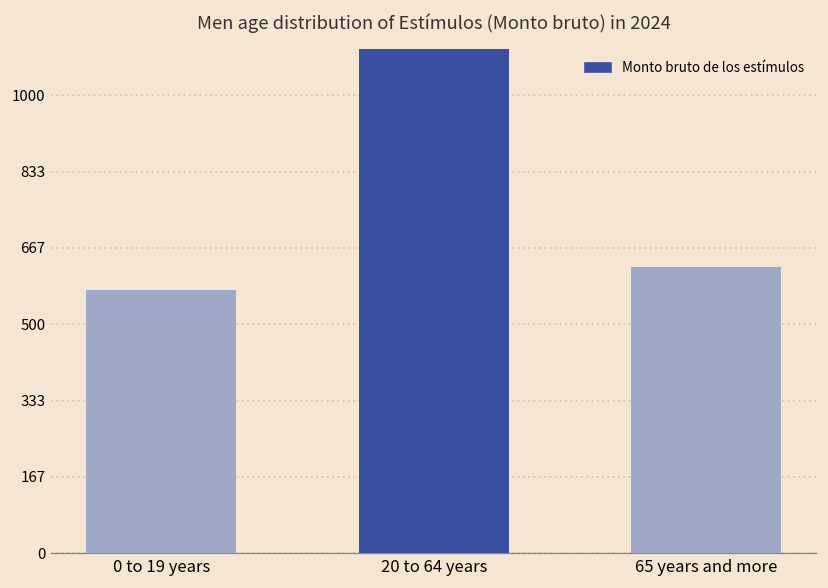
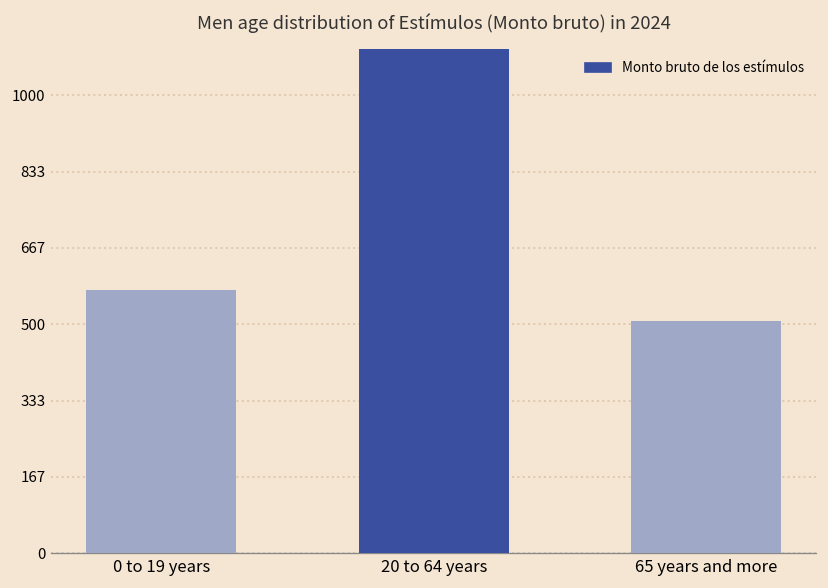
  {
    "0 to 19 years": 570,
-   "65 years and more": 620
+   "65 years and more": 510
  }
